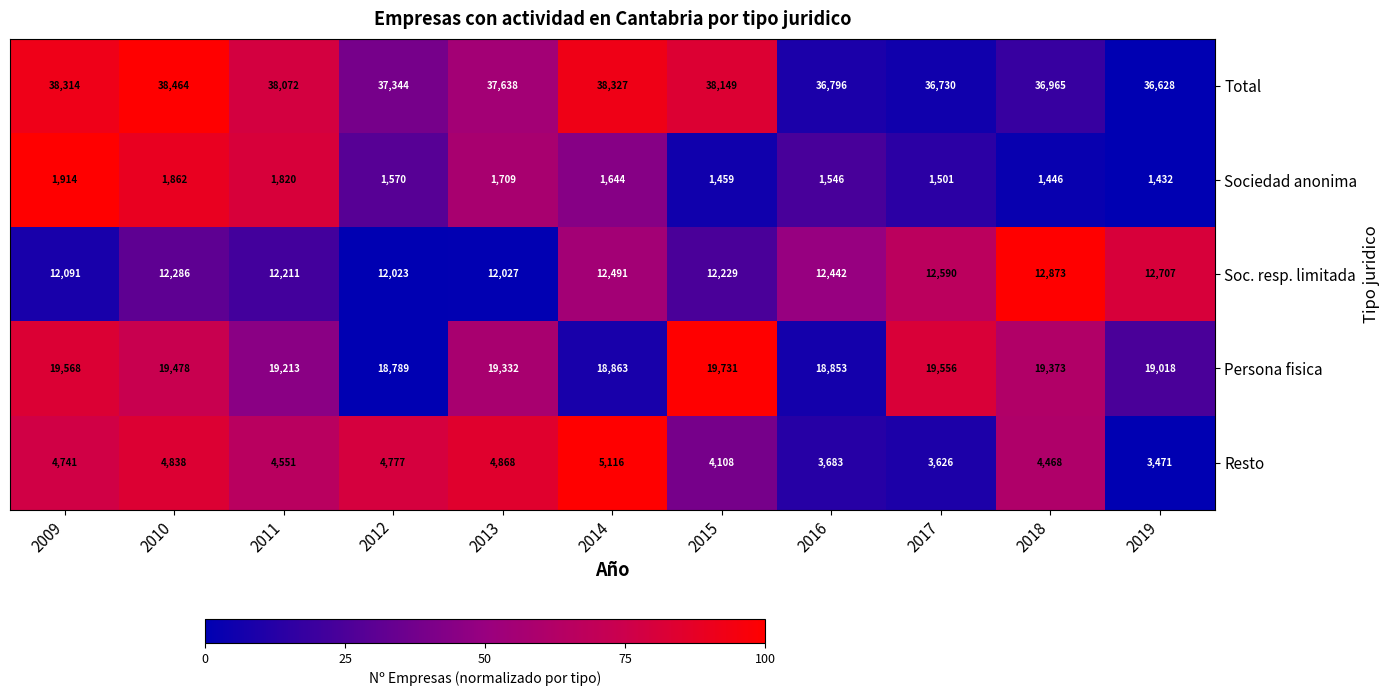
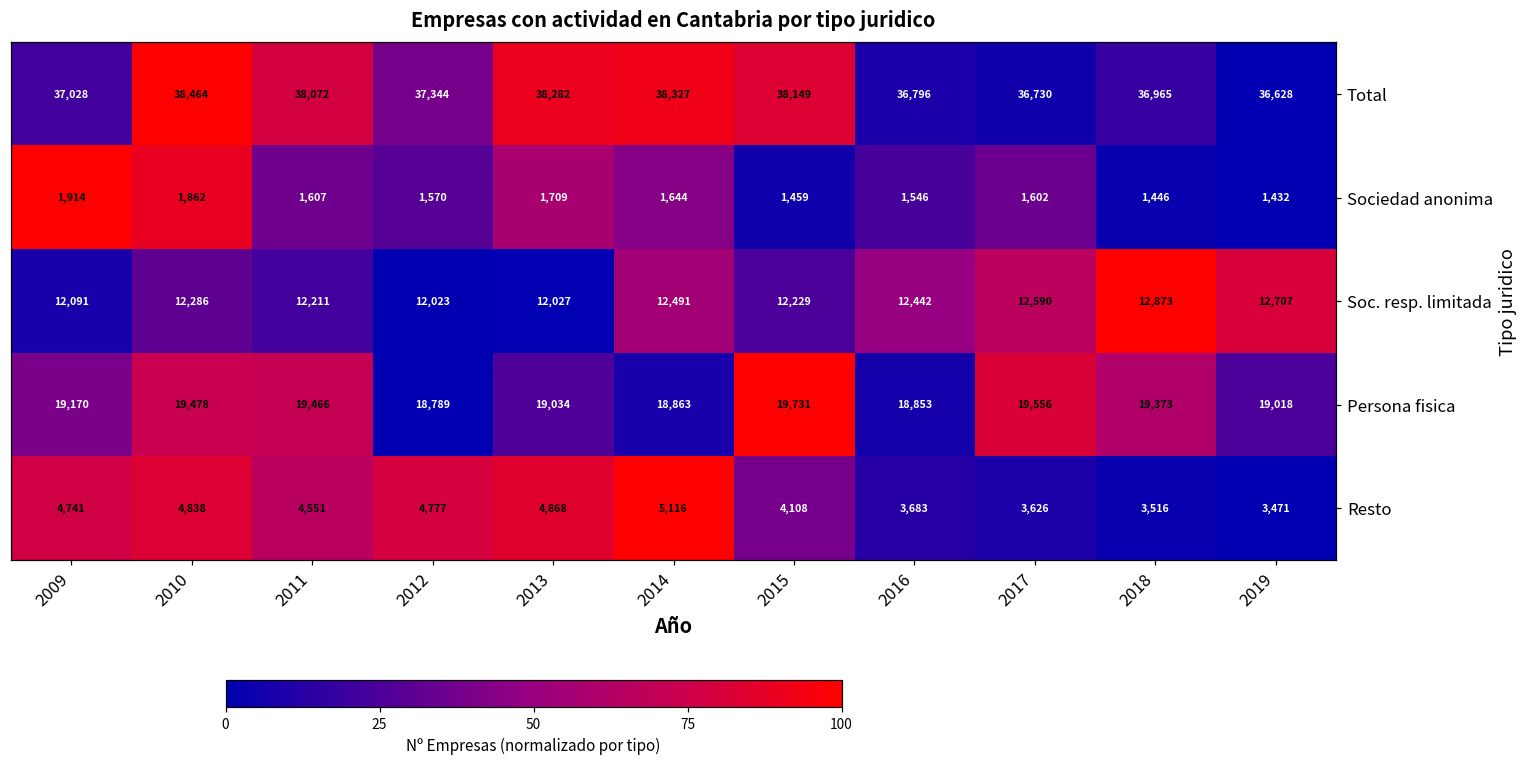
  {
    "Total": {
-     "2009": "38,314",
+     "2009": "37,028",
      "2010": "38,464",
      "2011": "38,072",
      "2012": "37,344",
-     "2013": "37,638",
+     "2013": "38,282",
      "2014": "38,327",
      "2015": "38,149",
      "2016": "36,796",
      "2017": "36,730",
      "2018": "36,965",
      "2019": "36,628"
    },
    "Sociedad anonima": {
      "2009": "1,914",
      "2010": "1,862",
-     "2011": "1,820",
+     "2011": "1,607",
      "2012": "1,570",
      "2013": "1,709",
      "2014": "1,644",
      "2015": "1,459",
      "2016": "1,546",
-     "2017": "1,501",
+     "2017": "1,602",
      "2018": "1,446",
      "2019": "1,432"
    },
    "Soc. resp. limitada": {
      "2009": "12,091",
      "2010": "12,286",
      "2011": "12,211",
      "2012": "12,023",
      "2013": "12,027",
      "2014": "12,491",
      "2015": "12,229",
      "2016": "12,442",
      "2017": "12,590",
      "2018": "12,873",
      "2019": "12,707"
    },
    "Persona fisica": {
-     "2009": "19,568",
+     "2009": "19,170",
      "2010": "19,478",
-     "2011": "19,213",
+     "2011": "19,466",
      "2012": "18,789",
-     "2013": "19,332",
+     "2013": "19,034",
      "2014": "18,863",
      "2015": "19,731",
      "2016": "18,853",
      "2017": "19,556",
      "2018": "19,373",
      "2019": "19,018"
    },
    "Resto": {
      "2009": "4,741",
      "2010": "4,838",
      "2011": "4,551",
      "2012": "4,777",
      "2013": "4,868",
      "2014": "5,116",
      "2015": "4,108",
      "2016": "3,683",
      "2017": "3,626",
-     "2018": "4,468",
+     "2018": "3,516",
      "2019": "3,471"
    }
  }
